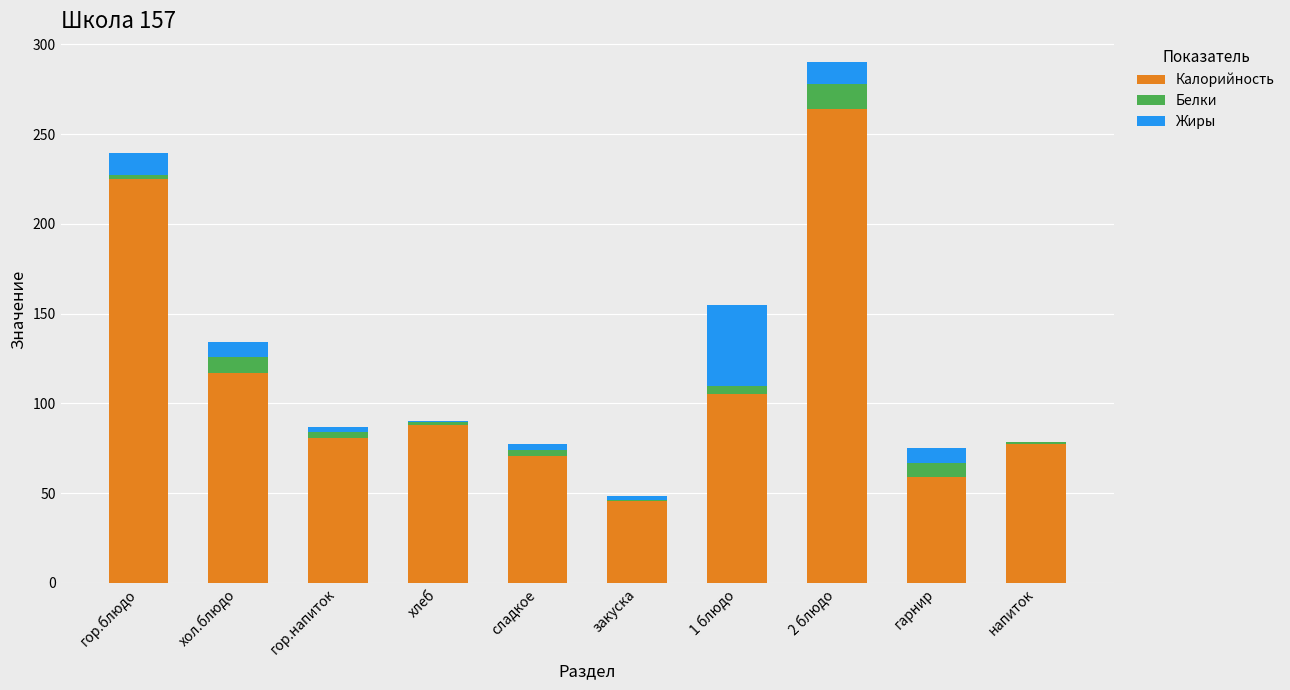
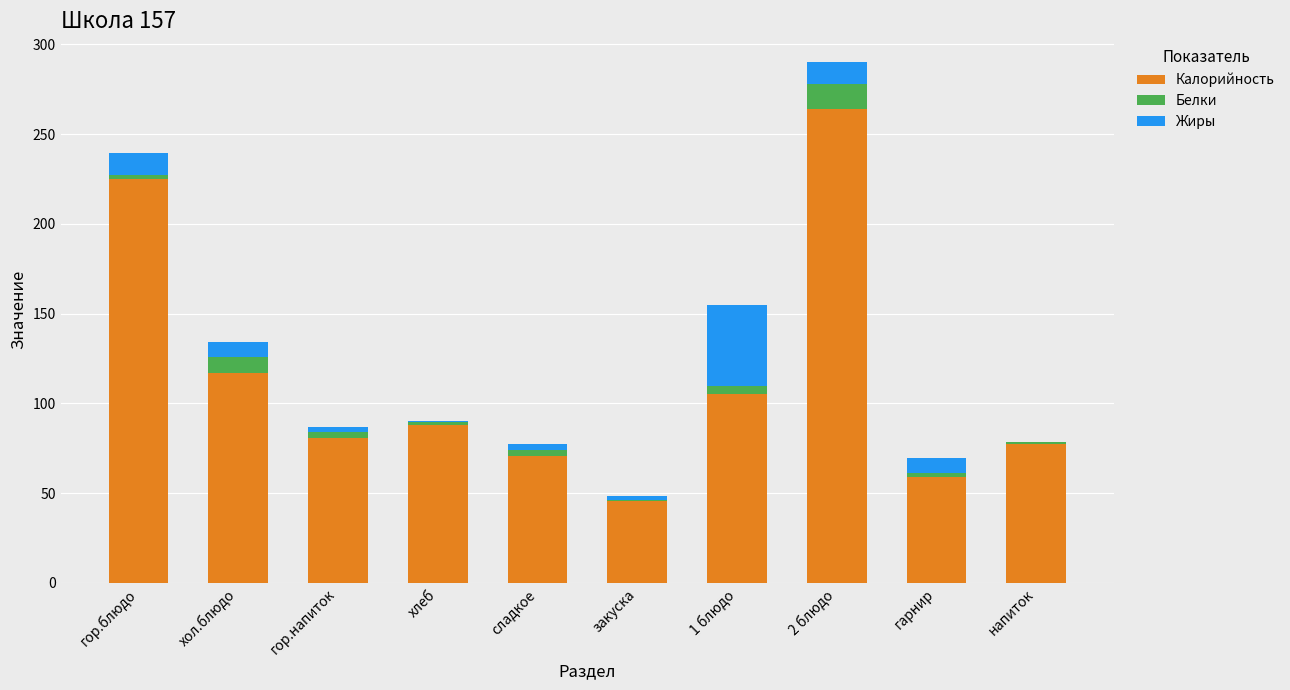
  {
    "Калорийность": {
      "гор.блюдо": 225,
      "хол.блюдо": 117,
      "гор.напиток": 81,
      "хлеб": 88,
      "сладкое": 71,
      "закуска": 46,
      "1 блюдо": 105,
      "2 блюдо": 264,
      "гарнир": 59,
      "напиток": 77
    },
    "Белки": {
      "гор.блюдо": 2,
      "хол.блюдо": 9,
      "гор.напиток": 3,
      "хлеб": 2,
      "сладкое": 4,
      "1 блюдо": 5,
      "2 блюдо": 14,
-     "гарнир": 8
+     "гарнир": 3
    },
    "Жиры": {
      "гор.блюдо": 13,
      "хол.блюдо": 8,
      "гор.напиток": 3,
      "сладкое": 3,
      "закуска": 2,
      "1 блюдо": 45,
      "2 блюдо": 12,
      "гарнир": 8
    }
  }
